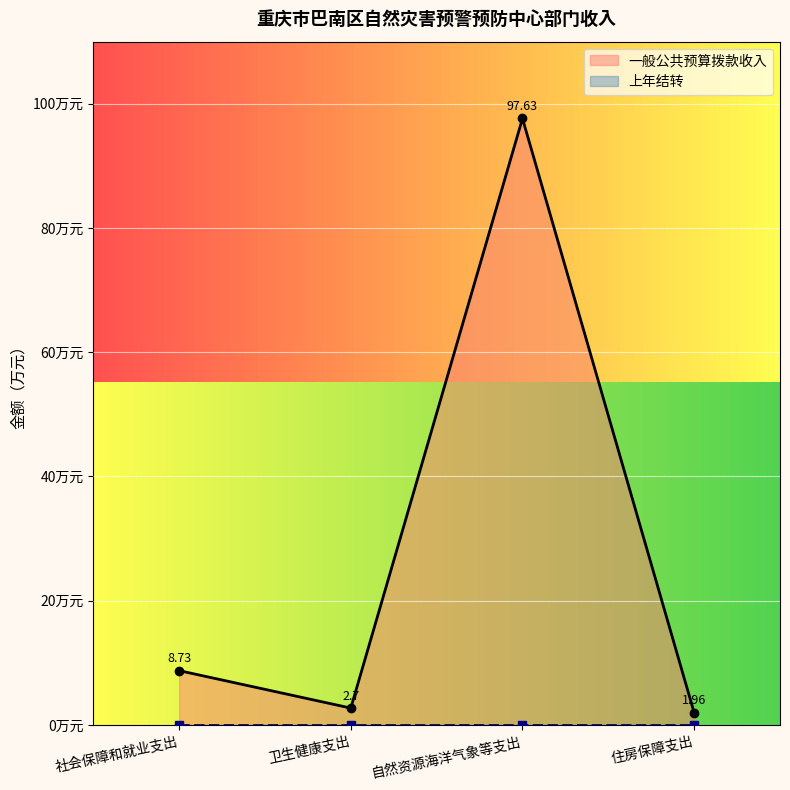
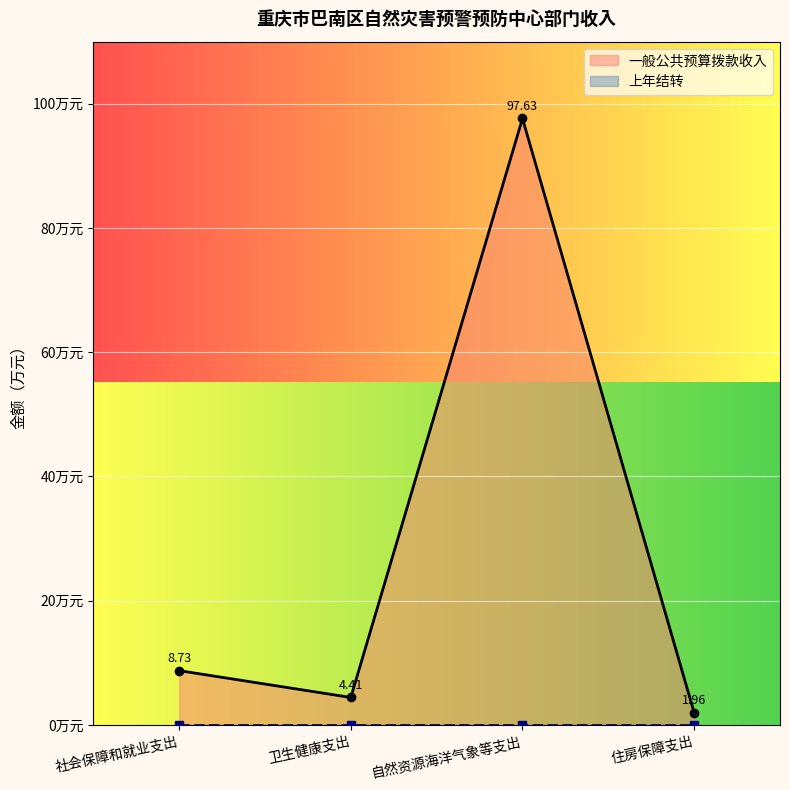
  {
    "一般公共预算拨款收入": {
      "社会保障和就业支出": "8.73",
-     "卫生健康支出": "2.7",
+     "卫生健康支出": "4.41",
      "自然资源海洋气象等支出": "97.63",
      "住房保障支出": "1.96"
    },
    "上年结转": {
      "社会保障和就业支出": "0万元",
      "卫生健康支出": "0万元",
      "自然资源海洋气象等支出": "0万元",
      "住房保障支出": "0万元"
    }
  }
